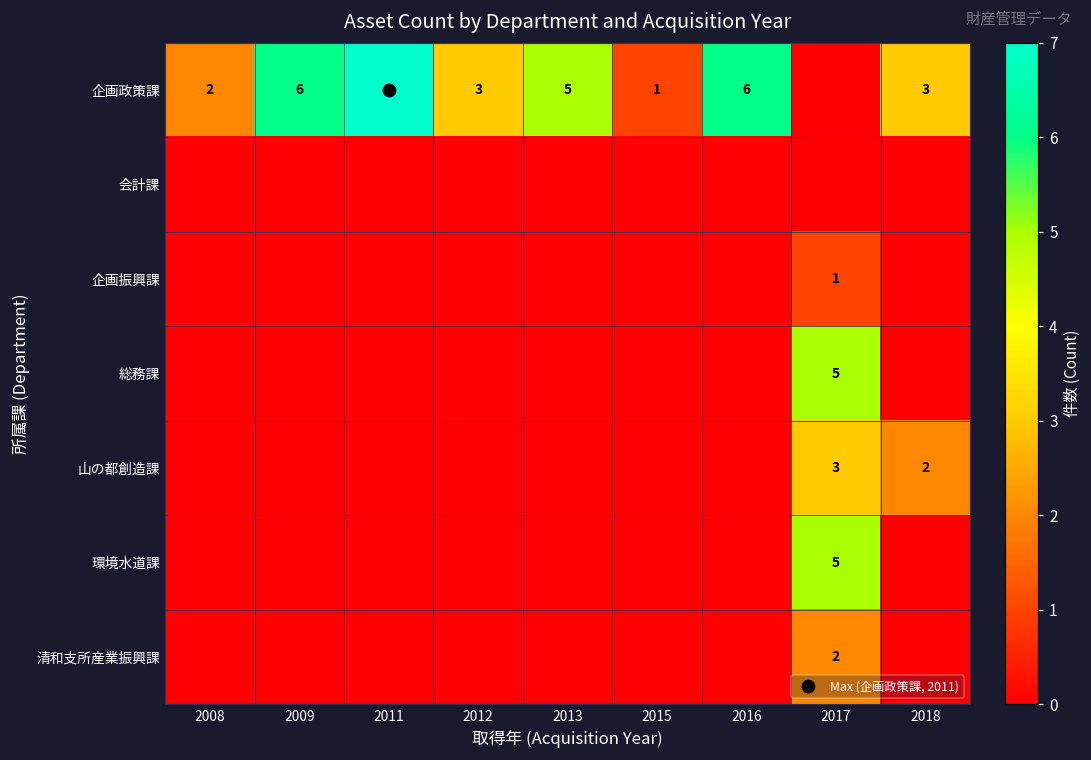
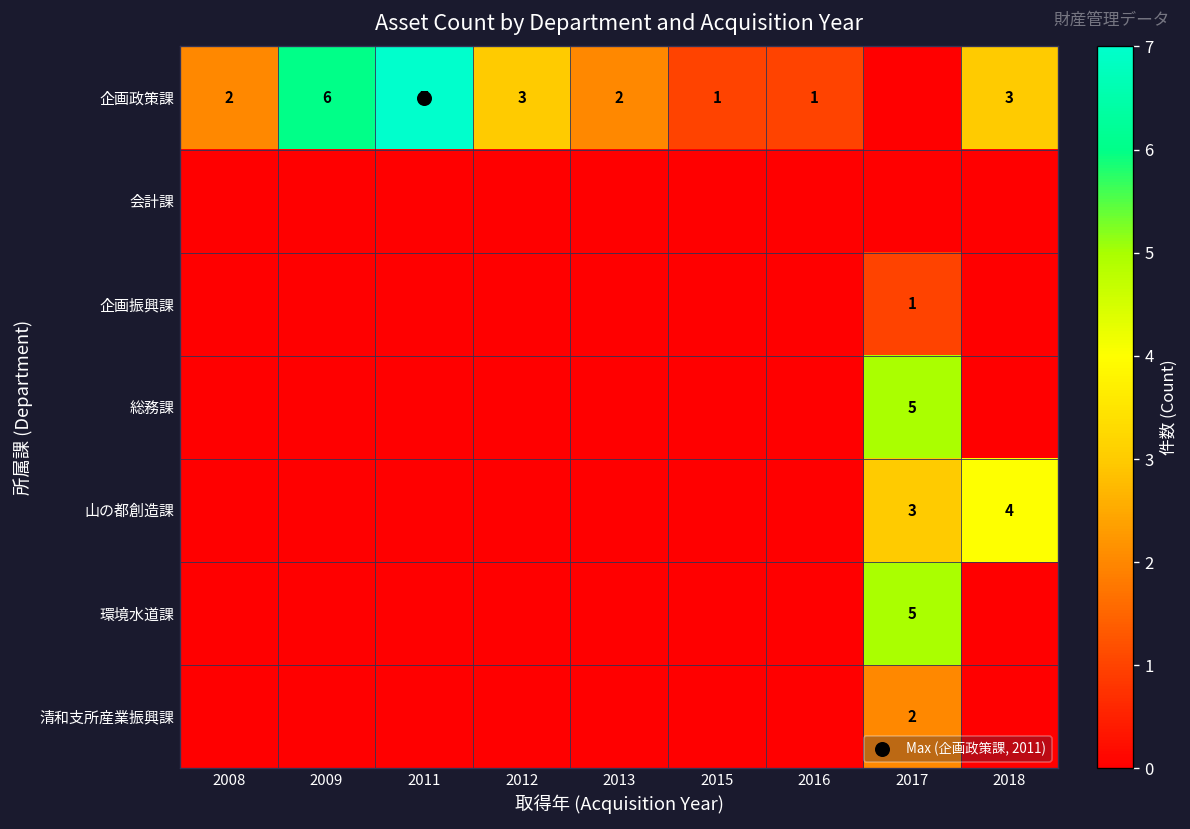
  {
    "企画政策課": {
      "2008": 2,
      "2009": 6,
      "2012": 3,
-     "2013": 5,
+     "2013": 2,
      "2015": 1,
-     "2016": 6,
+     "2016": 1,
      "2018": 3
    },
    "企画振興課": {
      "2017": 1
    },
    "総務課": {
      "2017": 5
    },
    "山の都創造課": {
      "2017": 3,
-     "2018": 2
+     "2018": 4
    },
    "環境水道課": {
      "2017": 5
    },
    "清和支所産業振興課": {
      "2017": 2
    }
  }
